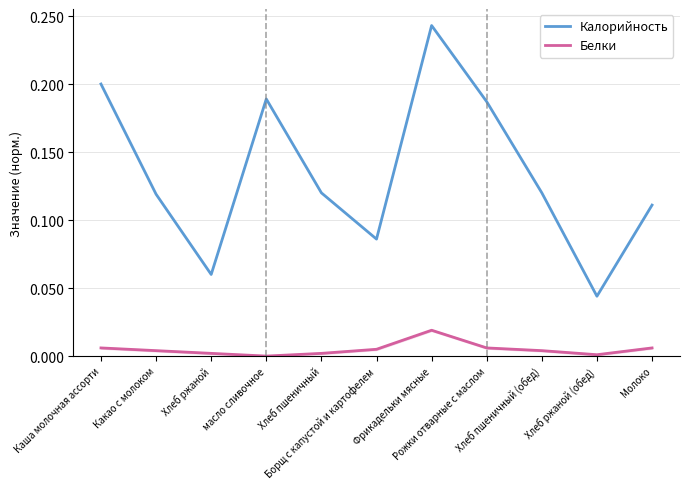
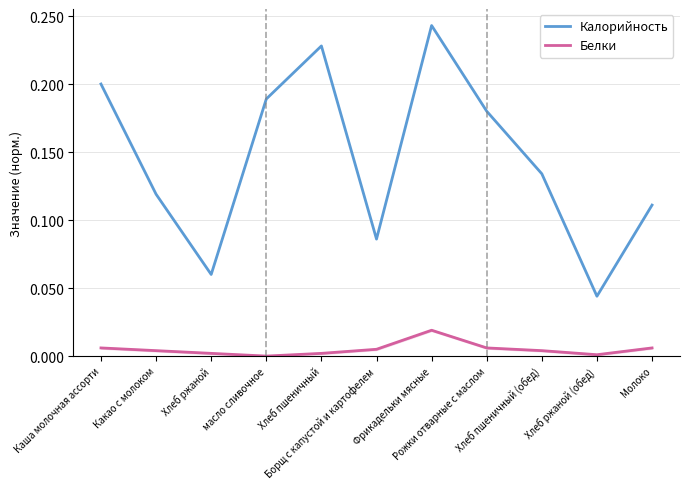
  {
    "Калорийность": {
      "Каша молочная ассорти": 0.200,
      "Какао с молоком": 0.119,
      "Хлеб ржаной": 0.060,
      "масло сливочное": 0.189,
-     "Хлеб пшеничный": 0.120,
+     "Хлеб пшеничный": 0.228,
      "Борщ с капустой и картофелем": 0.086,
      "Фрикадельки мясные": 0.243,
-     "Рожки отварные с маслом": 0.187,
-     "Хлеб пшеничный (обед)": 0.120,
+     "Рожки отварные с маслом": 0.180,
+     "Хлеб пшеничный (обед)": 0.134,
      "Хлеб ржаной (обед)": 0.044,
      "Молоко": 0.111
    }
  }
